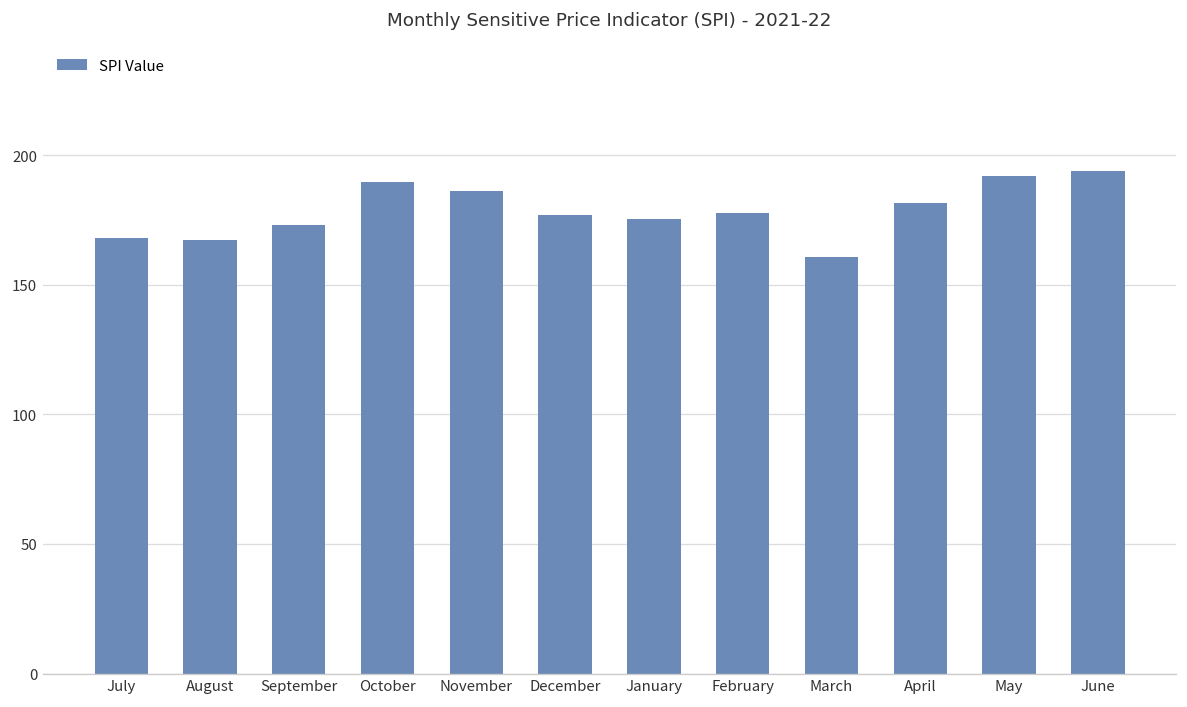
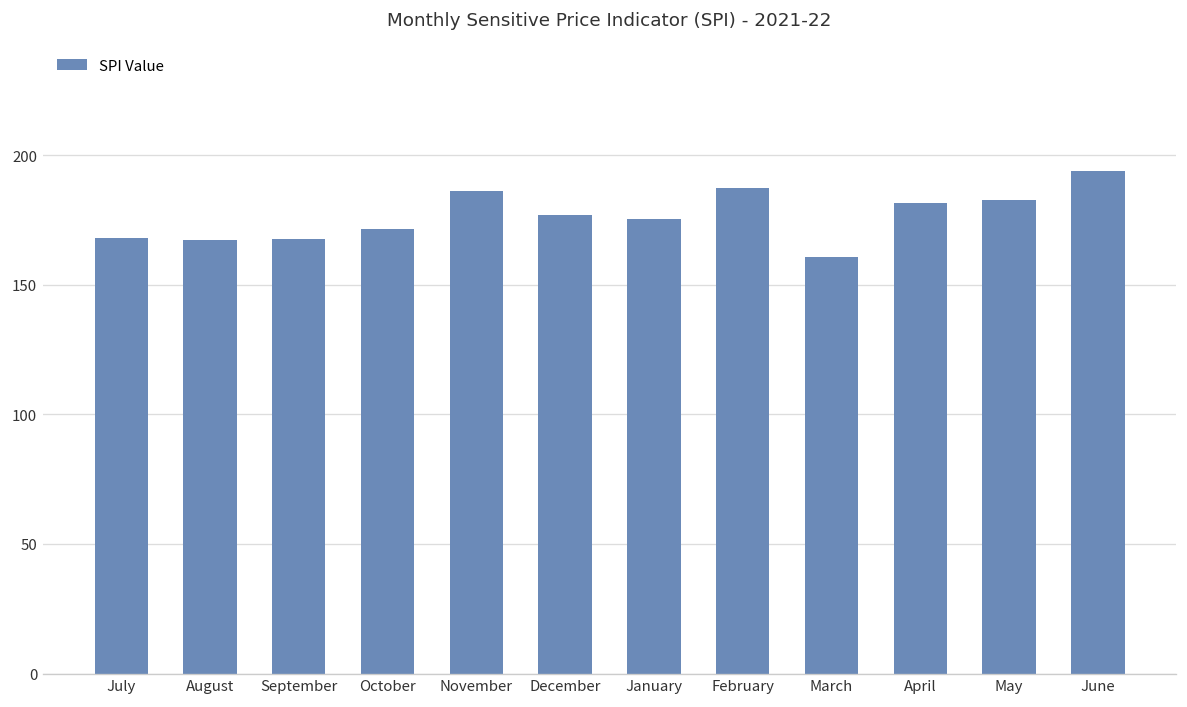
  {
    "July": 168,
    "August": 167,
-   "September": 173,
-   "October": 190,
+   "September": 168,
+   "October": 171,
    "November": 186,
    "December": 177,
    "January": 175,
-   "February": 178,
+   "February": 187,
    "March": 161,
    "April": 181,
-   "May": 192,
+   "May": 183,
    "June": 194
  }
